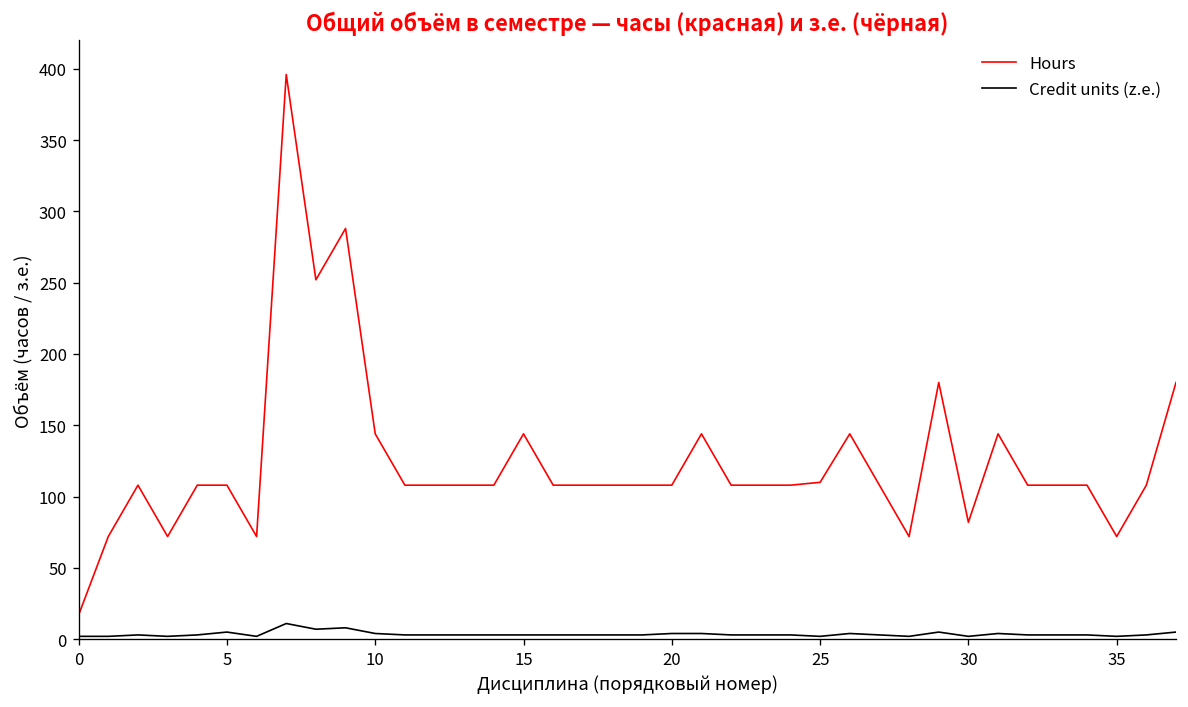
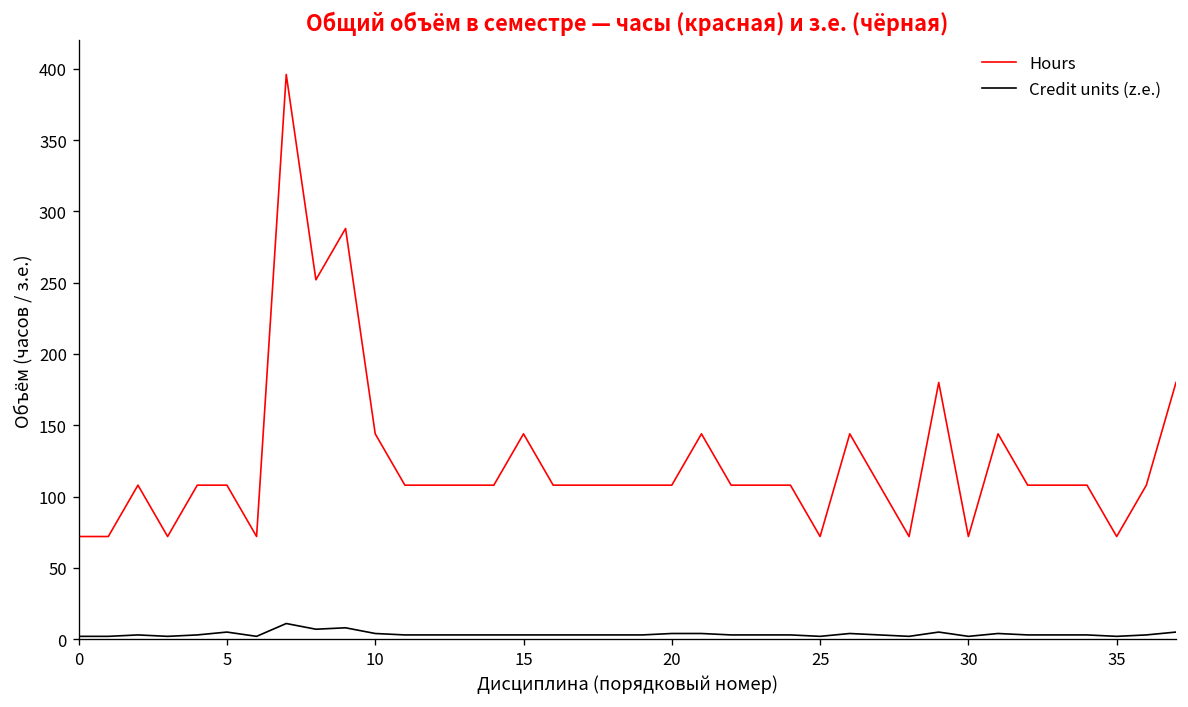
  {
    "Hours": {
-     "0": 17,
+     "0": 72,
      "5": 108,
      "10": 144,
      "15": 144,
      "20": 108,
-     "25": 110,
-     "30": 82,
+     "25": 72,
+     "30": 72,
      "35": 72
    },
    "Credit units (z.e.)": {
      "0": 2,
      "5": 5,
      "10": 4,
      "15": 3,
      "20": 4,
      "25": 2,
      "30": 2,
      "35": 2
    }
  }
